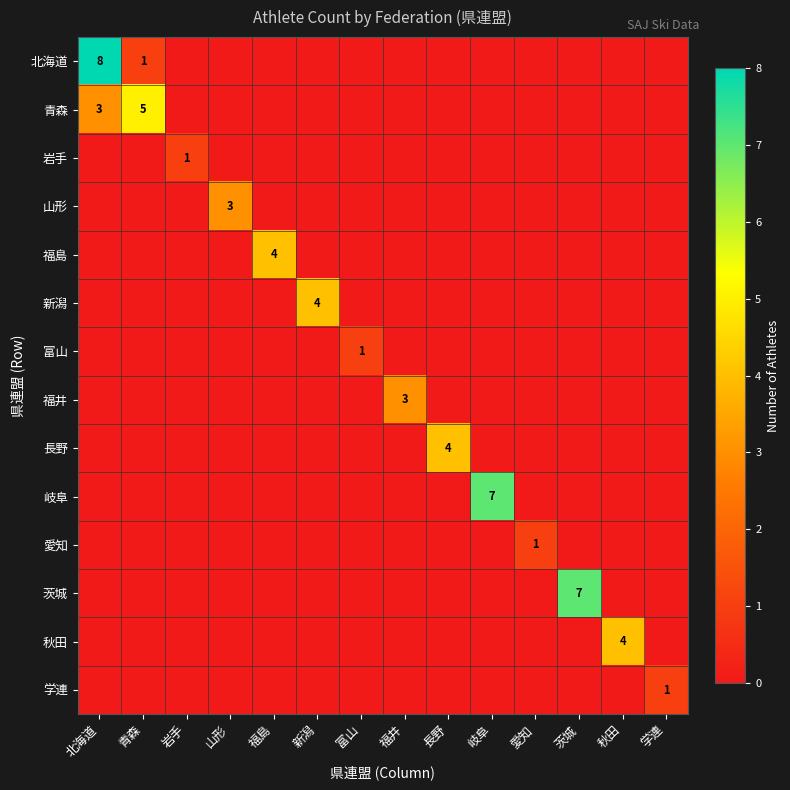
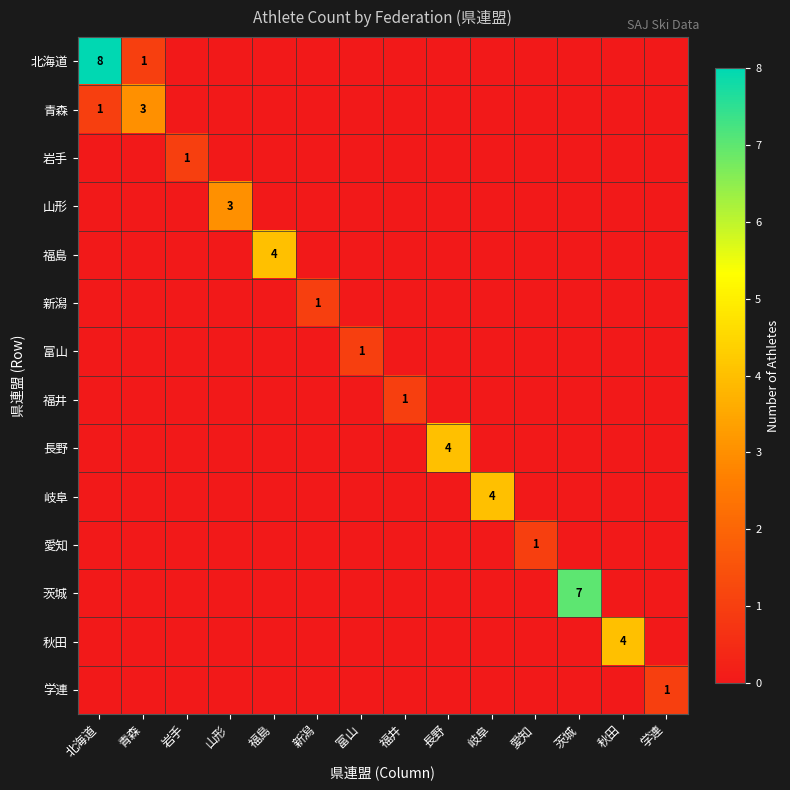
  {
    "北海道": {
      "北海道": 8,
      "青森": 1
    },
    "青森": {
-     "北海道": 3,
-     "青森": 5
+     "北海道": 1,
+     "青森": 3
    },
    "岩手": {
      "岩手": 1
    },
    "山形": {
      "山形": 3
    },
    "福島": {
      "福島": 4
    },
    "新潟": {
-     "新潟": 4
+     "新潟": 1
    },
    "富山": {
      "富山": 1
    },
    "福井": {
-     "福井": 3
+     "福井": 1
    },
    "長野": {
      "長野": 4
    },
    "岐阜": {
-     "岐阜": 7
+     "岐阜": 4
    },
    "愛知": {
      "愛知": 1
    },
    "茨城": {
      "茨城": 7
    },
    "秋田": {
      "秋田": 4
    },
    "学連": {
      "学連": 1
    }
  }
